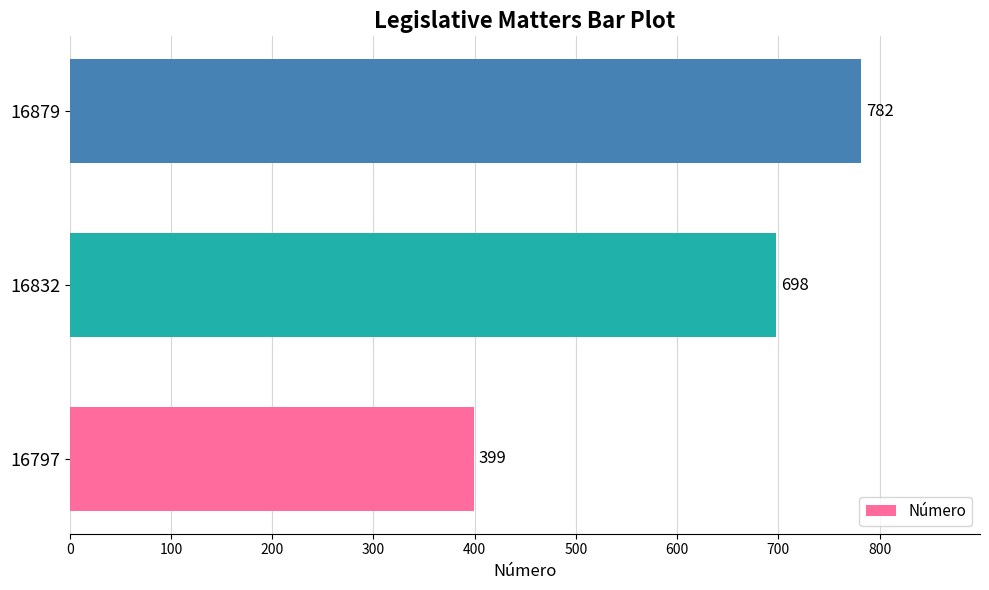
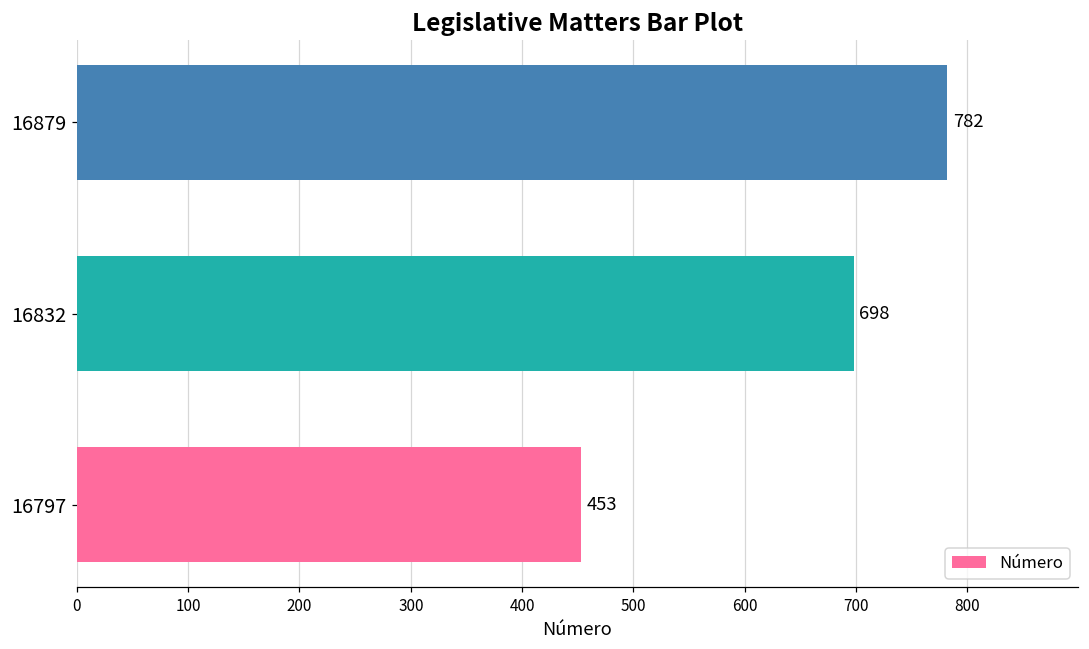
  {
    "16879": 782,
    "16832": 698,
-   "16797": 399
+   "16797": 453
  }
